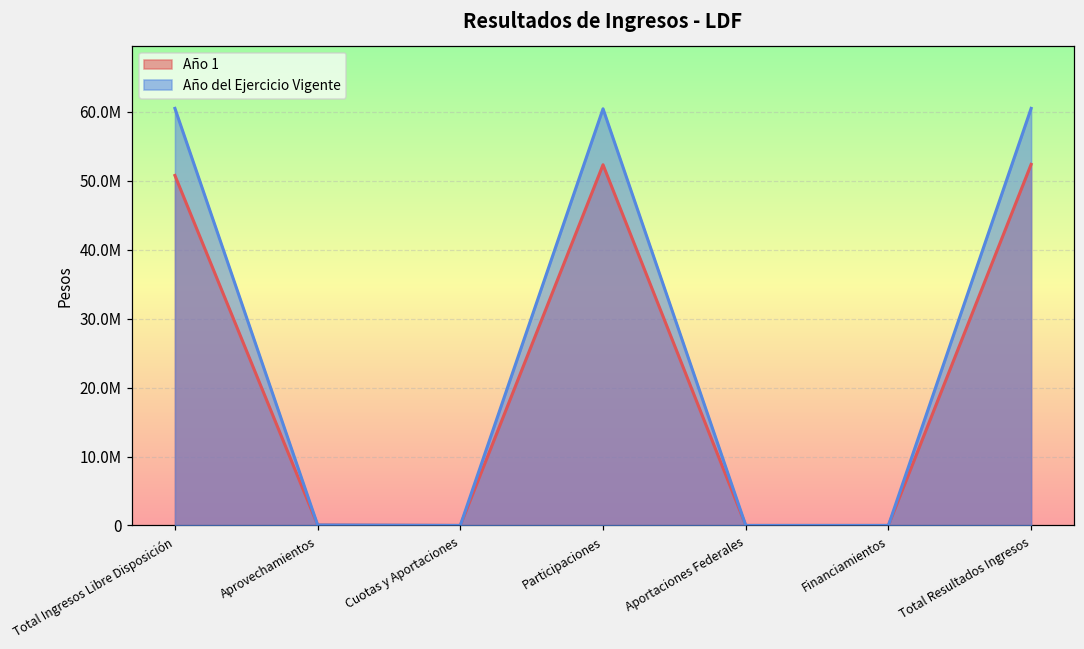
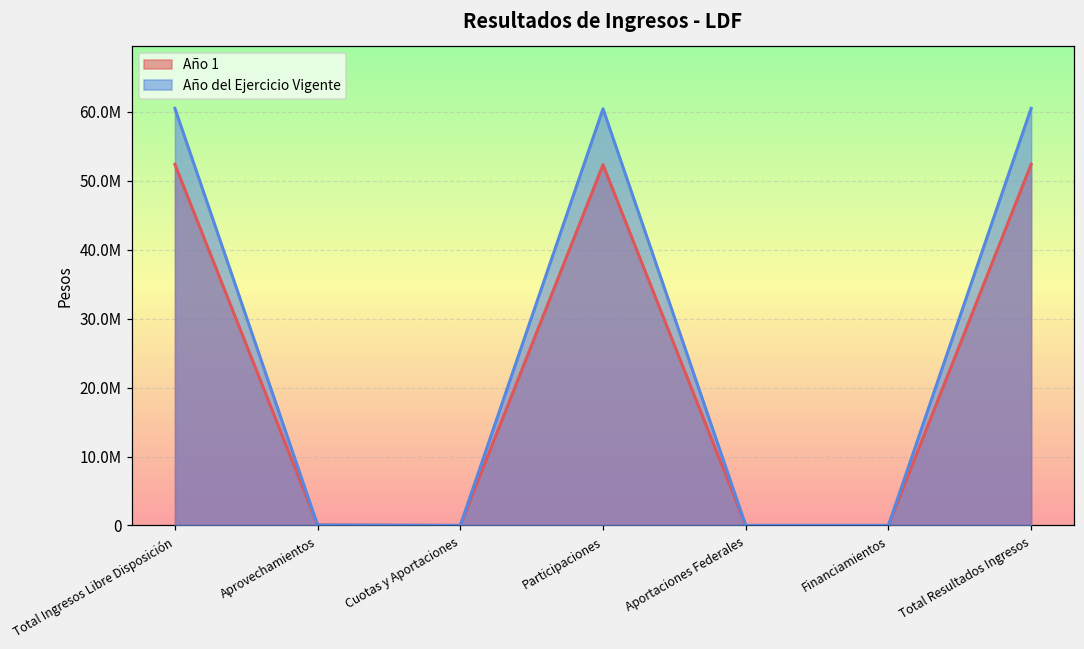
  {
    "Año 1": {
-     "Total Ingresos Libre Disposición": 51000000,
+     "Total Ingresos Libre Disposición": 52000000,
      "Participaciones": 52000000,
      "Total Resultados Ingresos": 52000000
    },
    "Año del Ejercicio Vigente": {
      "Total Ingresos Libre Disposición": 61000000,
      "Participaciones": 60000000,
      "Total Resultados Ingresos": 61000000
    }
  }
